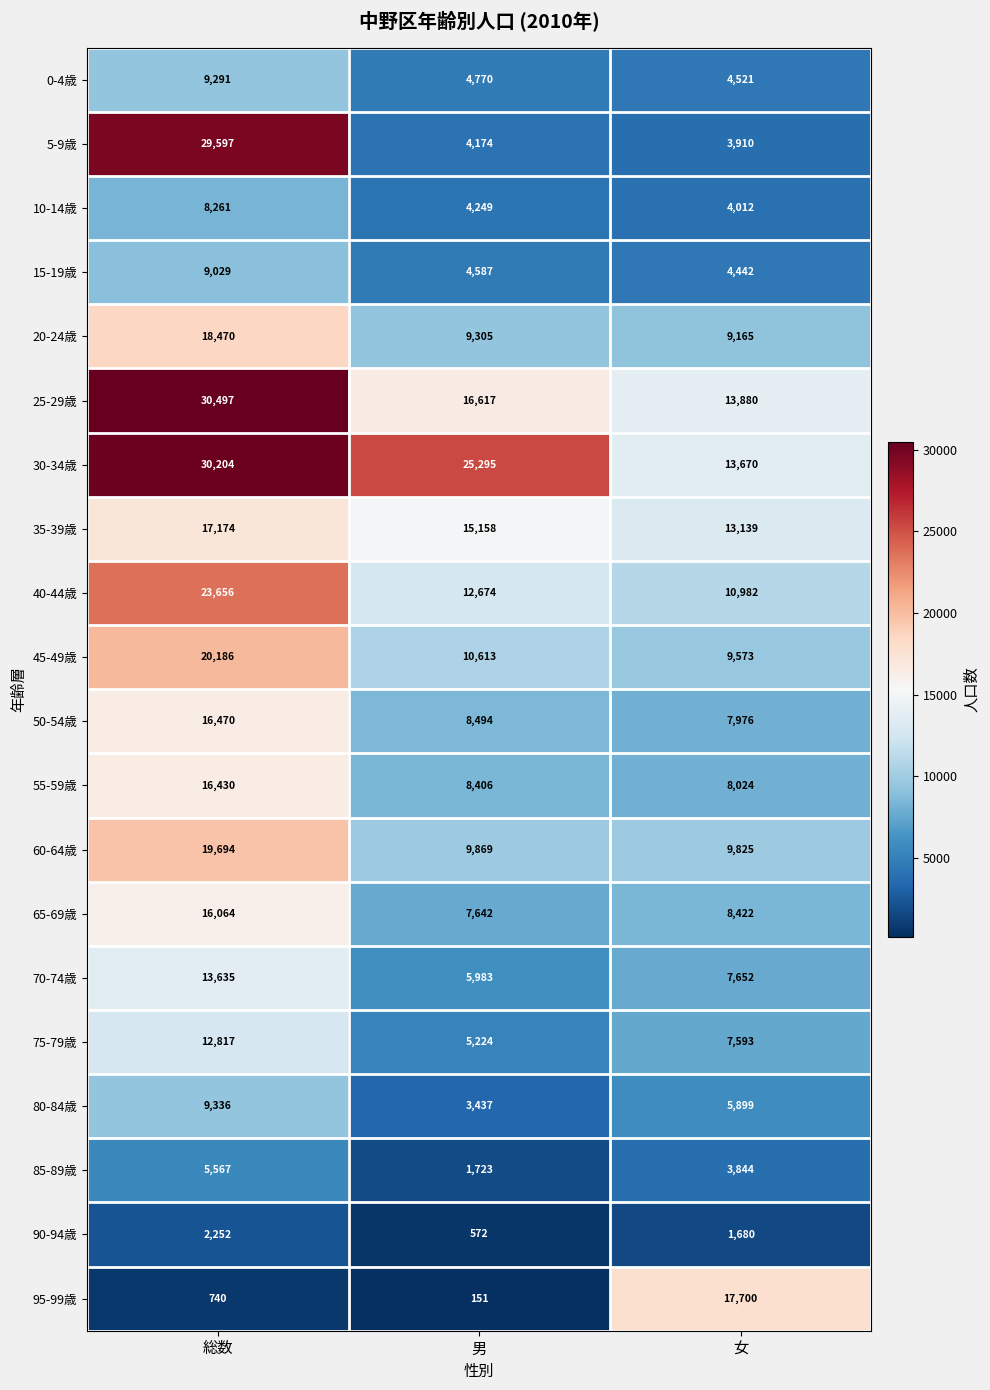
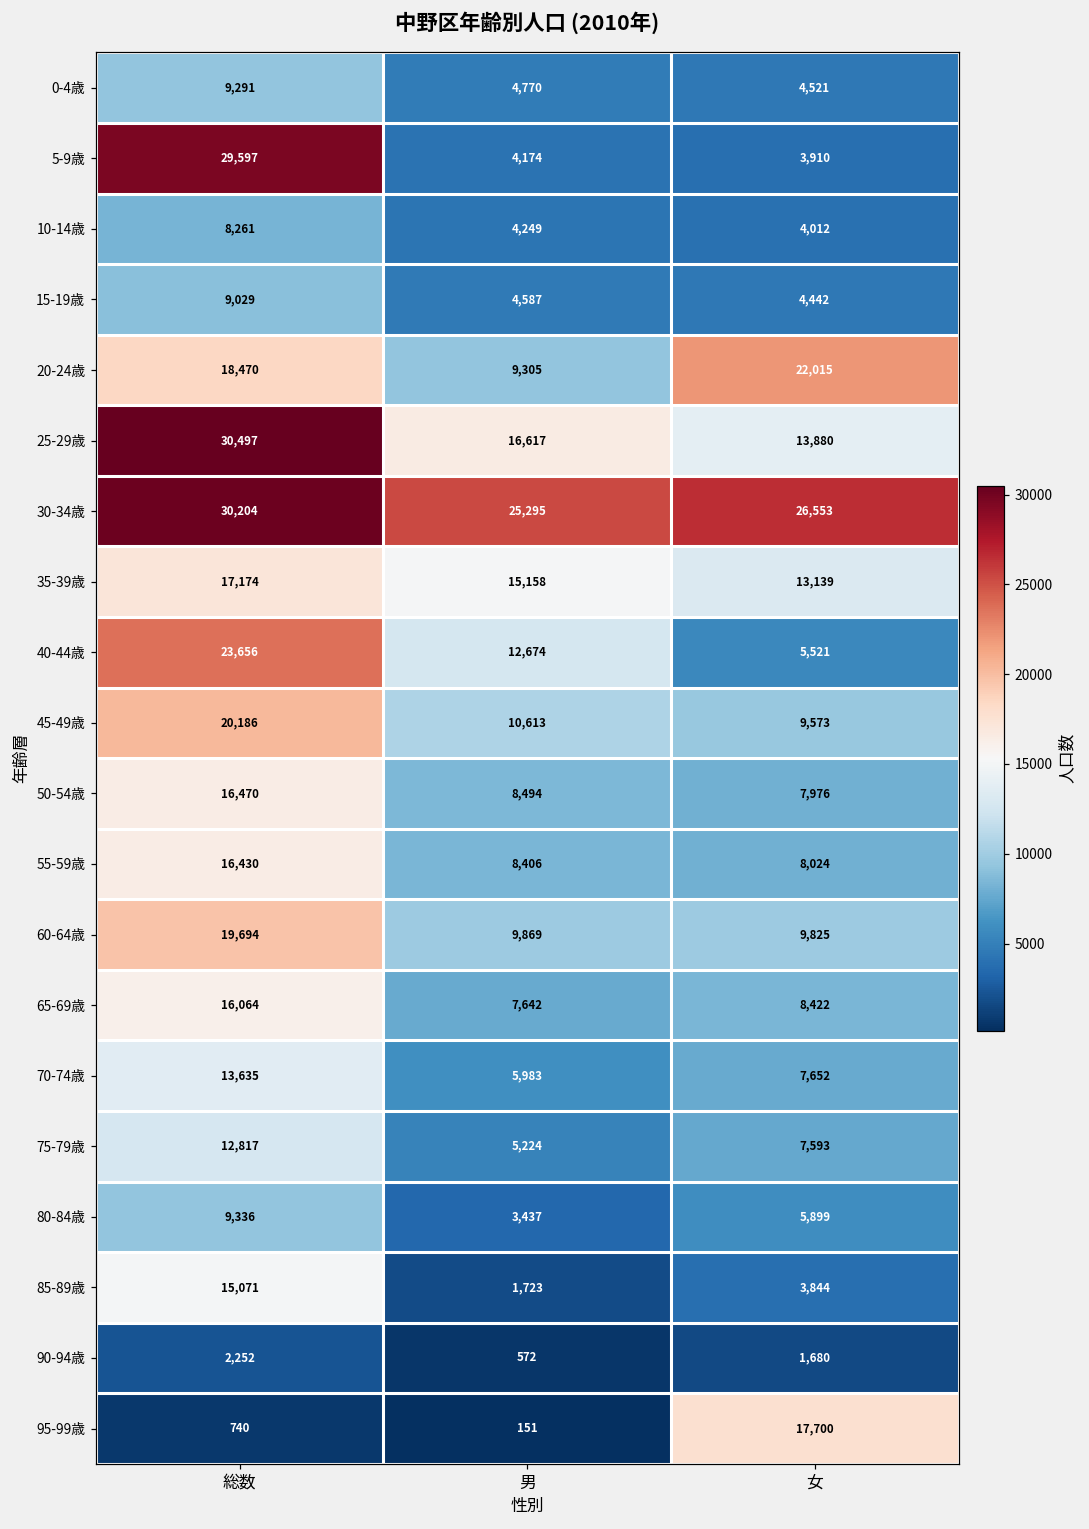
  {
    "0-4歳": {
      "総数": "9,291",
      "男": "4,770",
      "女": "4,521"
    },
    "5-9歳": {
      "総数": "29,597",
      "男": "4,174",
      "女": "3,910"
    },
    "10-14歳": {
      "総数": "8,261",
      "男": "4,249",
      "女": "4,012"
    },
    "15-19歳": {
      "総数": "9,029",
      "男": "4,587",
      "女": "4,442"
    },
    "20-24歳": {
      "総数": "18,470",
      "男": "9,305",
-     "女": "9,165"
+     "女": "22,015"
    },
    "25-29歳": {
      "総数": "30,497",
      "男": "16,617",
      "女": "13,880"
    },
    "30-34歳": {
      "総数": "30,204",
      "男": "25,295",
-     "女": "13,670"
+     "女": "26,553"
    },
    "35-39歳": {
      "総数": "17,174",
      "男": "15,158",
      "女": "13,139"
    },
    "40-44歳": {
      "総数": "23,656",
      "男": "12,674",
-     "女": "10,982"
+     "女": "5,521"
    },
    "45-49歳": {
      "総数": "20,186",
      "男": "10,613",
      "女": "9,573"
    },
    "50-54歳": {
      "総数": "16,470",
      "男": "8,494",
      "女": "7,976"
    },
    "55-59歳": {
      "総数": "16,430",
      "男": "8,406",
      "女": "8,024"
    },
    "60-64歳": {
      "総数": "19,694",
      "男": "9,869",
      "女": "9,825"
    },
    "65-69歳": {
      "総数": "16,064",
      "男": "7,642",
      "女": "8,422"
    },
    "70-74歳": {
      "総数": "13,635",
      "男": "5,983",
      "女": "7,652"
    },
    "75-79歳": {
      "総数": "12,817",
      "男": "5,224",
      "女": "7,593"
    },
    "80-84歳": {
      "総数": "9,336",
      "男": "3,437",
      "女": "5,899"
    },
    "85-89歳": {
-     "総数": "5,567",
+     "総数": "15,071",
      "男": "1,723",
      "女": "3,844"
    },
    "90-94歳": {
      "総数": "2,252",
      "男": "572",
      "女": "1,680"
    },
    "95-99歳": {
      "総数": "740",
      "男": "151",
      "女": "17,700"
    }
  }
